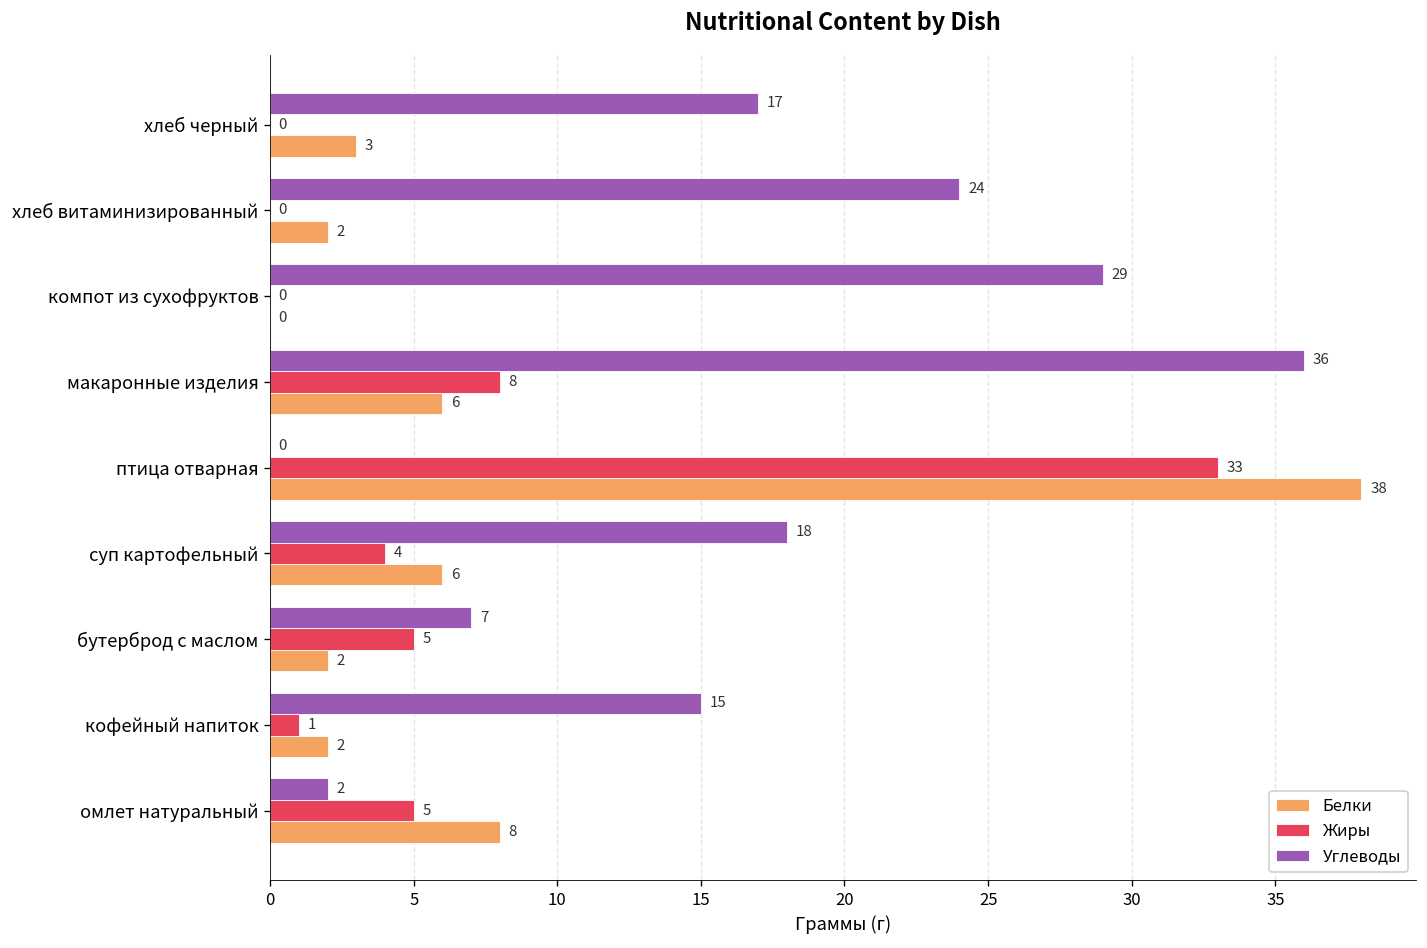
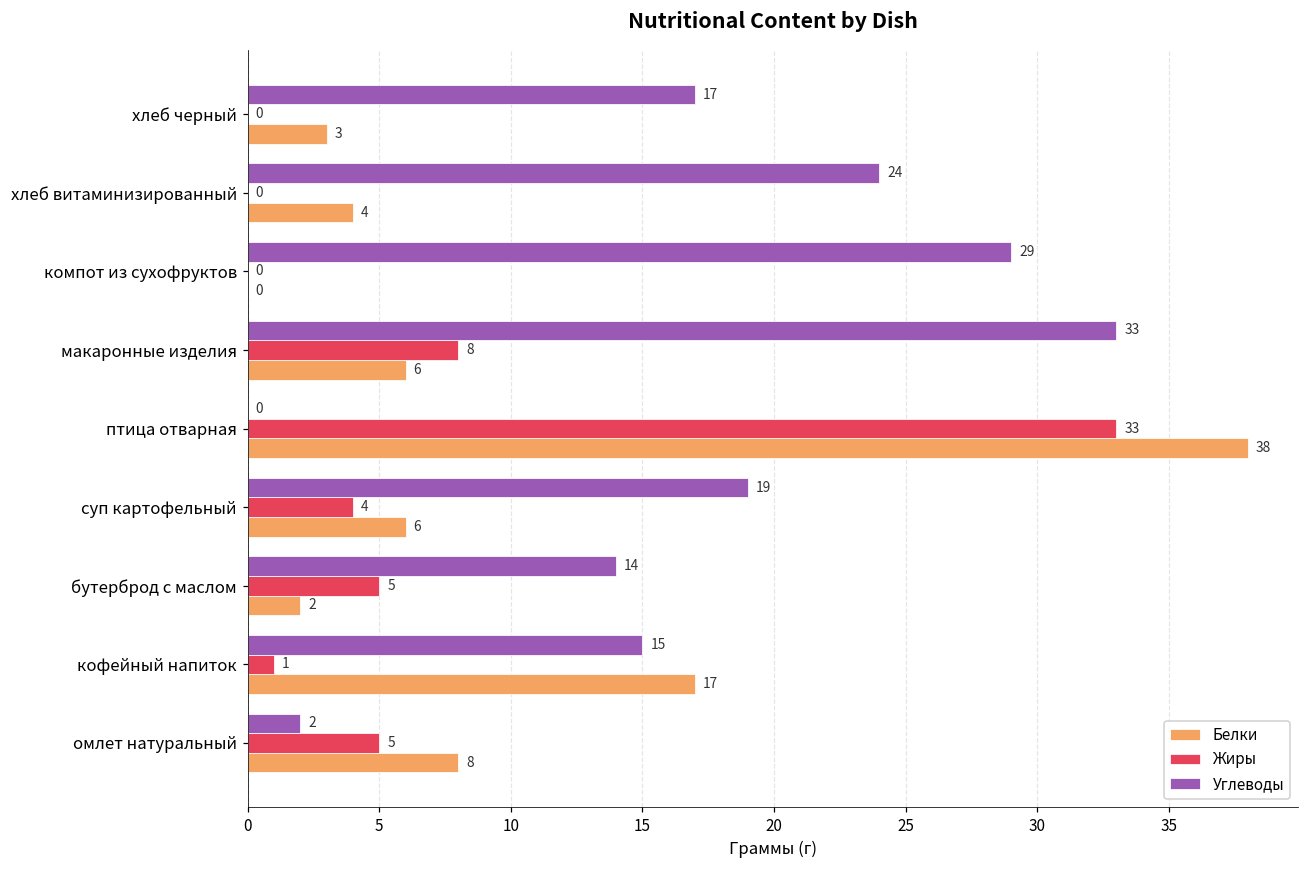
  {
    "Белки": {
      "хлеб черный": 3,
-     "хлеб витаминизированный": 2,
+     "хлеб витаминизированный": 4,
      "компот из сухофруктов": 0,
      "макаронные изделия": 6,
      "птица отварная": 38,
      "суп картофельный": 6,
      "бутерброд с маслом": 2,
-     "кофейный напиток": 2,
+     "кофейный напиток": 17,
      "омлет натуральный": 8
    },
    "Жиры": {
      "хлеб черный": 0,
      "хлеб витаминизированный": 0,
      "компот из сухофруктов": 0,
      "макаронные изделия": 8,
      "птица отварная": 33,
      "суп картофельный": 4,
      "бутерброд с маслом": 5,
      "кофейный напиток": 1,
      "омлет натуральный": 5
    },
    "Углеводы": {
      "хлеб черный": 17,
      "хлеб витаминизированный": 24,
      "компот из сухофруктов": 29,
-     "макаронные изделия": 36,
+     "макаронные изделия": 33,
      "птица отварная": 0,
-     "суп картофельный": 18,
-     "бутерброд с маслом": 7,
+     "суп картофельный": 19,
+     "бутерброд с маслом": 14,
      "кофейный напиток": 15,
      "омлет натуральный": 2
    }
  }
